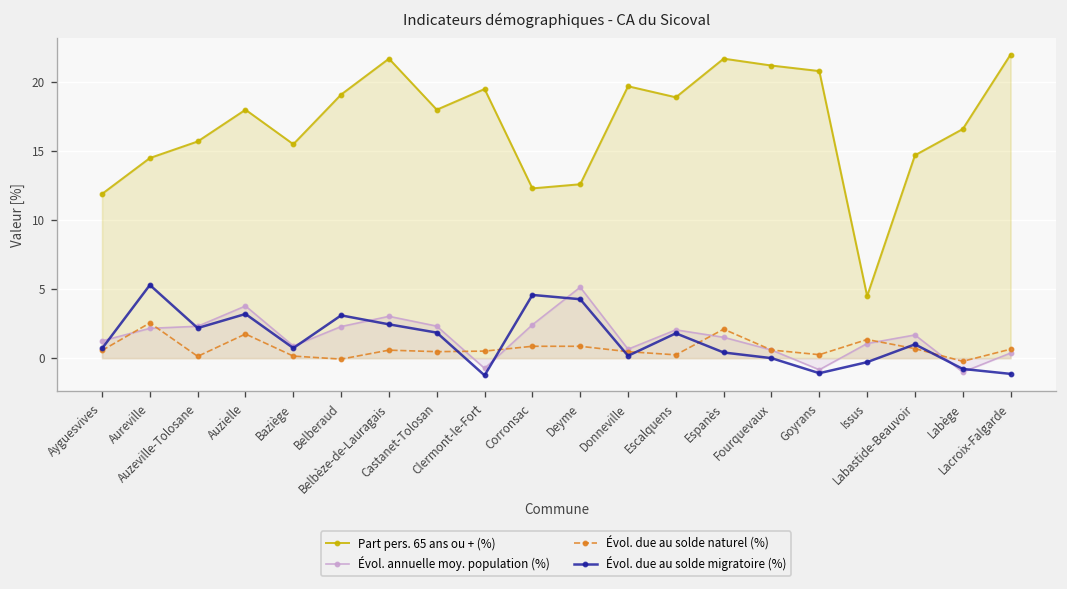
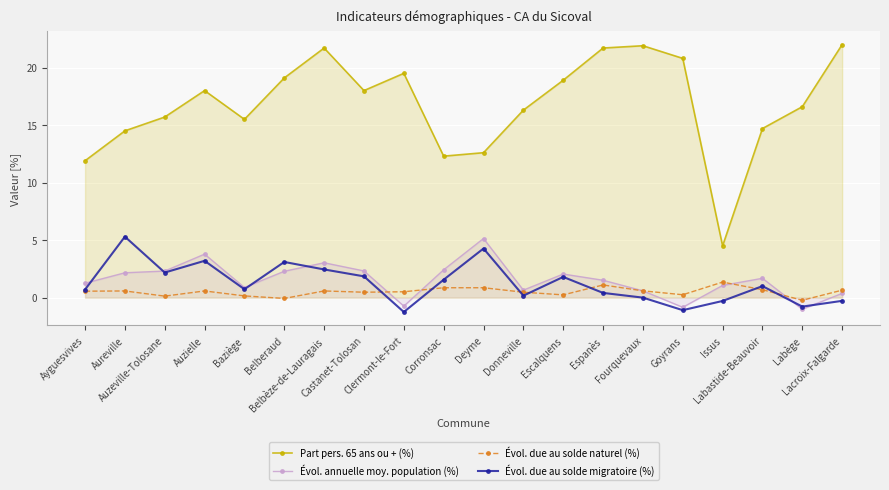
  {
    "Part pers. 65 ans ou + (%)": {
      "Ayguesvives": 11.9,
      "Aureville": 14.5,
      "Auzeville-Tolosane": 15.7,
      "Auzielle": 18.0,
      "Baziège": 15.5,
      "Belberaud": 19.1,
      "Belbèze-de-Lauragais": 21.7,
      "Castanet-Tolosan": 18.0,
      "Clermont-le-Fort": 19.5,
      "Corronsac": 12.3,
      "Deyme": 12.6,
-     "Donneville": 19.7,
+     "Donneville": 16.3,
      "Escalquens": 18.9,
      "Espanès": 21.7,
-     "Fourquevaux": 21.2,
+     "Fourquevaux": 21.9,
      "Goyrans": 20.8,
      "Issus": 4.5,
      "Labastide-Beauvoir": 14.7,
      "Labège": 16.6,
      "Lacroix-Falgarde": 22.0
    },
    "Évol. due au solde naturel (%)": {
-     "Aureville": 2.6,
+     "Aureville": 0.6,
      "Auzeville-Tolosane": 0.1,
-     "Auzielle": 1.8,
+     "Auzielle": 0.6,
      "Baziège": 0.2,
      "Belberaud": -0.1,
      "Belbèze-de-Lauragais": 0.6,
      "Castanet-Tolosan": 0.5,
      "Clermont-le-Fort": 0.5,
      "Corronsac": 0.9,
      "Deyme": 0.9,
      "Escalquens": 0.2,
-     "Espanès": 2.1,
+     "Espanès": 1.1,
      "Goyrans": 0.3,
      "Issus": 1.4,
      "Labastide-Beauvoir": 0.7,
      "Labège": -0.2,
      "Lacroix-Falgarde": 0.7
    },
    "Évol. due au solde migratoire (%)": {
      "Aureville": 5.3,
      "Auzielle": 3.2,
      "Belberaud": 3.1,
      "Belbèze-de-Lauragais": 2.5,
      "Castanet-Tolosan": 1.9,
      "Clermont-le-Fort": -1.3,
-     "Corronsac": 4.6,
+     "Corronsac": 1.6,
      "Deyme": 4.3,
      "Donneville": 0.2,
      "Escalquens": 1.8,
      "Espanès": 0.4,
      "Fourquevaux": 0.0,
      "Goyrans": -1.1,
      "Issus": -0.3,
      "Labastide-Beauvoir": 1.0,
      "Labège": -0.8,
-     "Lacroix-Falgarde": -1.1
+     "Lacroix-Falgarde": -0.3
    }
  }
